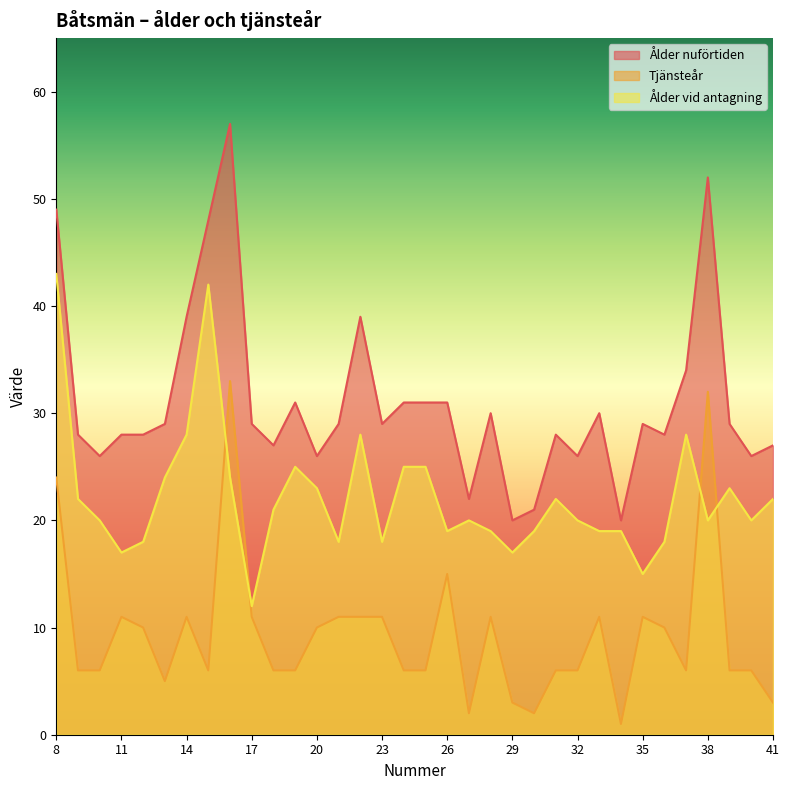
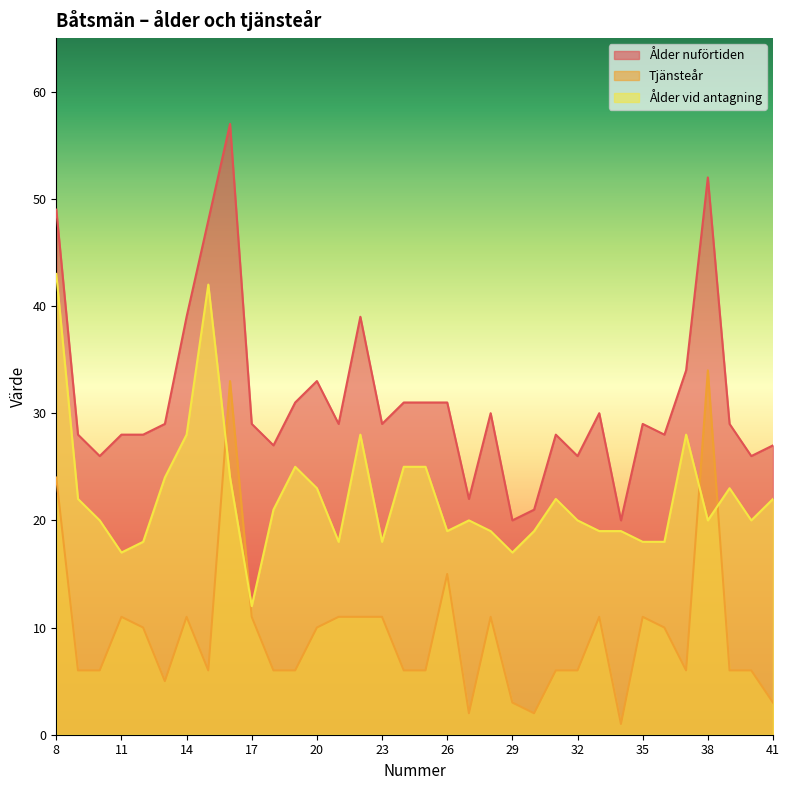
  {
    "Ålder nuförtiden": {
      "8": 49,
      "11": 28,
      "14": 39,
      "17": 29,
-     "20": 26,
+     "20": 33,
      "23": 29,
      "26": 31,
      "29": 20,
      "32": 26,
      "35": 29,
      "38": 52,
      "41": 27
    },
    "Tjänsteår": {
      "8": 24,
      "11": 11,
      "14": 11,
      "17": 11,
      "20": 10,
      "23": 11,
      "26": 15,
      "29": 3,
      "32": 6,
      "35": 11,
-     "38": 32,
+     "38": 34,
      "41": 3
    },
    "Ålder vid antagning": {
      "8": 43,
      "11": 17,
      "14": 28,
      "17": 12,
      "20": 23,
      "23": 18,
      "26": 19,
      "29": 17,
      "32": 20,
-     "35": 15,
+     "35": 18,
      "38": 20,
      "41": 22
    }
  }
